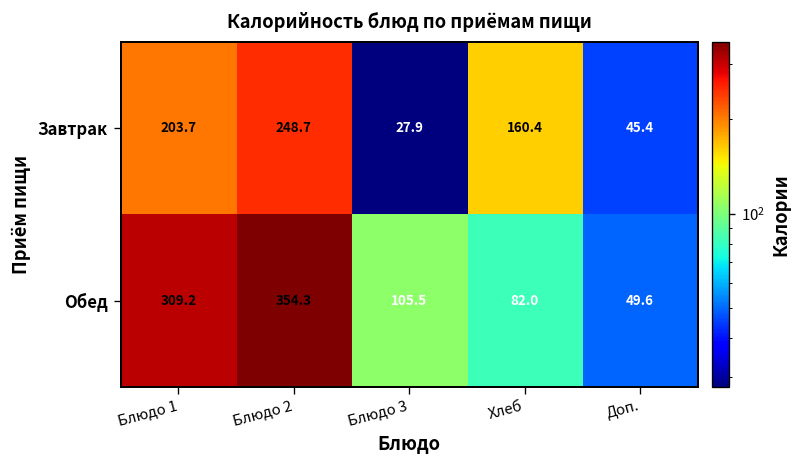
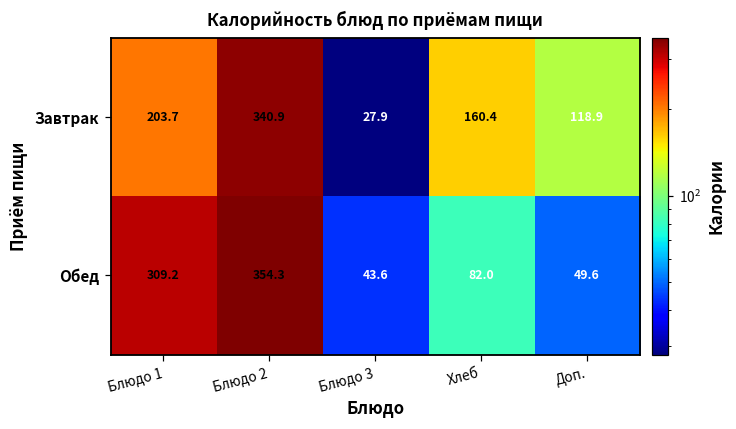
  {
    "Завтрак": {
      "Блюдо 1": 203.7,
-     "Блюдо 2": 248.7,
+     "Блюдо 2": 340.9,
      "Блюдо 3": 27.9,
      "Хлеб": 160.4,
-     "Доп.": 45.4
+     "Доп.": 118.9
    },
    "Обед": {
      "Блюдо 1": 309.2,
      "Блюдо 2": 354.3,
-     "Блюдо 3": 105.5,
+     "Блюдо 3": 43.6,
      "Хлеб": 82.0,
      "Доп.": 49.6
    }
  }
